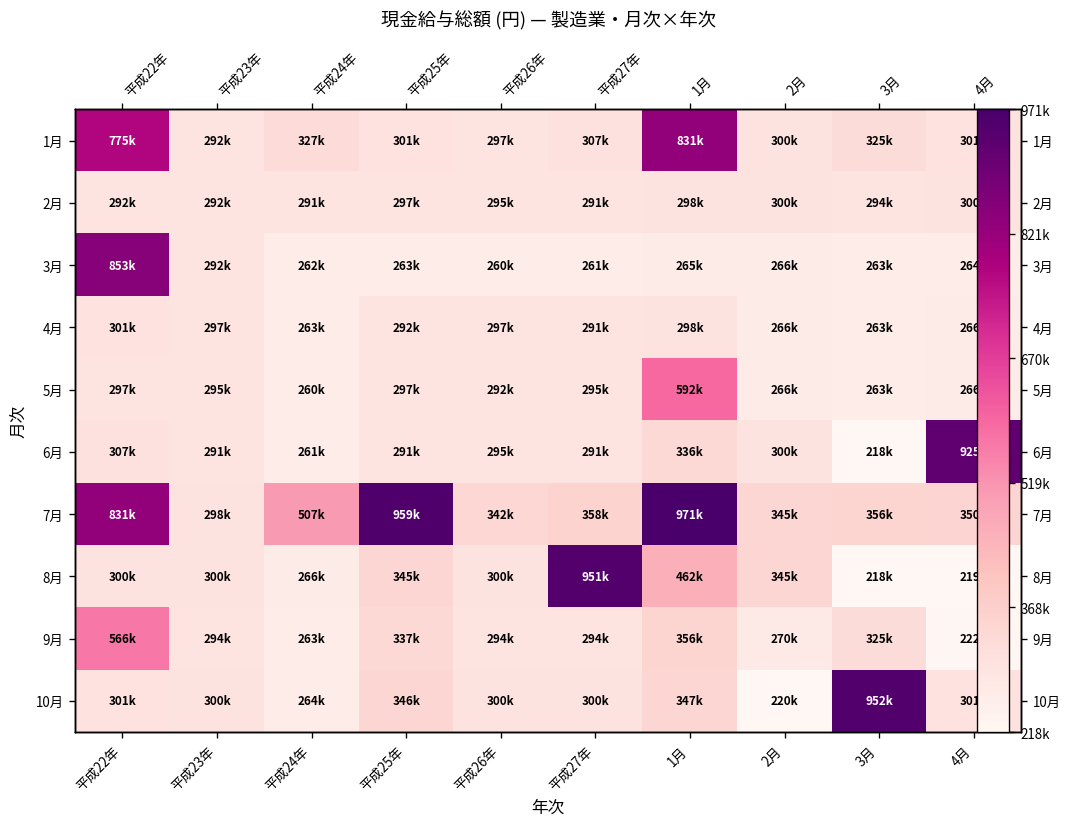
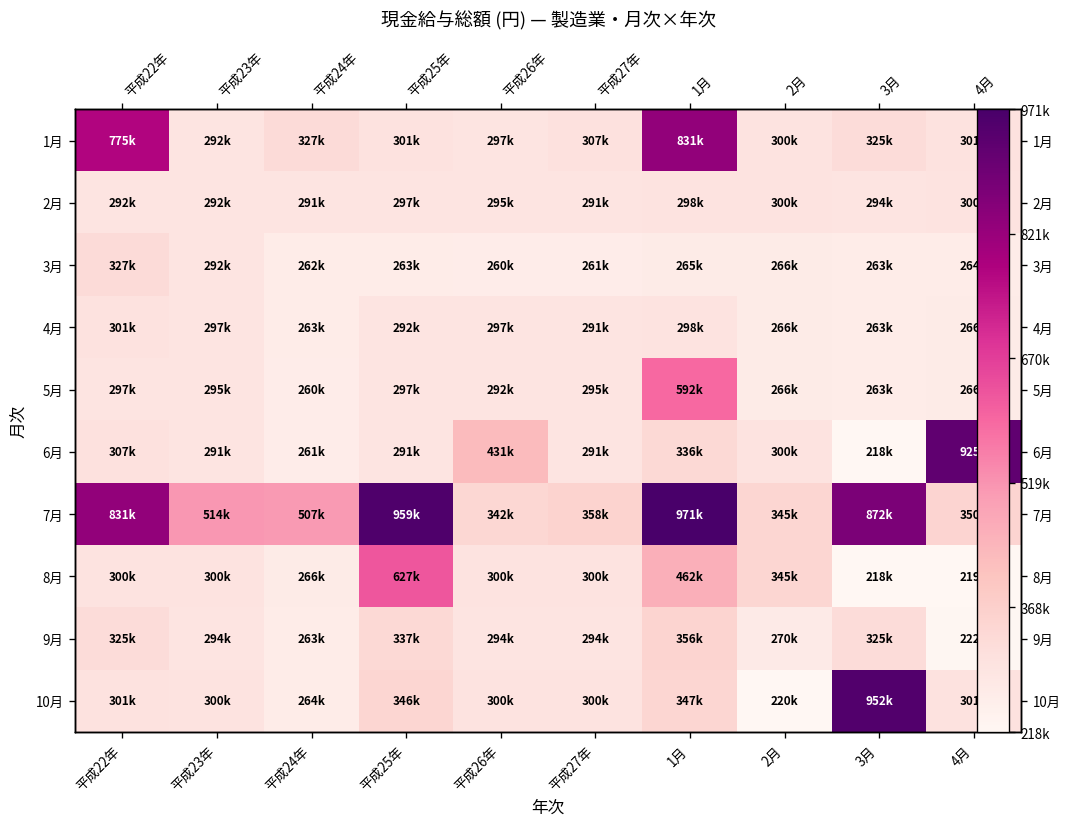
  {
    "1月": {
      "平成22年": "775k",
      "平成23年": "292k",
      "平成24年": "327k",
      "平成25年": "301k",
      "平成26年": "297k",
      "平成27年": "307k",
      "1月": "831k",
      "2月": "300k",
      "3月": "325k",
      "4月": "301k"
    },
    "2月": {
      "平成22年": "292k",
      "平成23年": "292k",
      "平成24年": "291k",
      "平成25年": "297k",
      "平成26年": "295k",
      "平成27年": "291k",
      "1月": "298k",
      "2月": "300k",
      "3月": "294k",
      "4月": "300k"
    },
    "3月": {
-     "平成22年": "853k",
+     "平成22年": "327k",
      "平成23年": "292k",
      "平成24年": "262k",
      "平成25年": "263k",
      "平成26年": "260k",
      "平成27年": "261k",
      "1月": "265k",
      "2月": "266k",
      "3月": "263k",
      "4月": "264k"
    },
    "4月": {
      "平成22年": "301k",
      "平成23年": "297k",
      "平成24年": "263k",
      "平成25年": "292k",
      "平成26年": "297k",
      "平成27年": "291k",
      "1月": "298k",
      "2月": "266k",
      "3月": "263k",
      "4月": "266k"
    },
    "5月": {
      "平成22年": "297k",
      "平成23年": "295k",
      "平成24年": "260k",
      "平成25年": "297k",
      "平成26年": "292k",
      "平成27年": "295k",
      "1月": "592k",
      "2月": "266k",
      "3月": "263k",
      "4月": "266k"
    },
    "6月": {
      "平成22年": "307k",
      "平成23年": "291k",
      "平成24年": "261k",
      "平成25年": "291k",
-     "平成26年": "295k",
+     "平成26年": "431k",
      "平成27年": "291k",
      "1月": "336k",
      "2月": "300k",
      "3月": "218k",
      "4月": "925k"
    },
    "7月": {
      "平成22年": "831k",
-     "平成23年": "298k",
+     "平成23年": "514k",
      "平成24年": "507k",
      "平成25年": "959k",
      "平成26年": "342k",
      "平成27年": "358k",
      "1月": "971k",
      "2月": "345k",
-     "3月": "356k",
+     "3月": "872k",
      "4月": "350k"
    },
    "8月": {
      "平成22年": "300k",
      "平成23年": "300k",
      "平成24年": "266k",
-     "平成25年": "345k",
+     "平成25年": "627k",
      "平成26年": "300k",
-     "平成27年": "951k",
+     "平成27年": "300k",
      "1月": "462k",
      "2月": "345k",
      "3月": "218k",
      "4月": "219k"
    },
    "9月": {
-     "平成22年": "566k",
+     "平成22年": "325k",
      "平成23年": "294k",
      "平成24年": "263k",
      "平成25年": "337k",
      "平成26年": "294k",
      "平成27年": "294k",
      "1月": "356k",
      "2月": "270k",
      "3月": "325k",
      "4月": "222k"
    },
    "10月": {
      "平成22年": "301k",
      "平成23年": "300k",
      "平成24年": "264k",
      "平成25年": "346k",
      "平成26年": "300k",
      "平成27年": "300k",
      "1月": "347k",
      "2月": "220k",
      "3月": "952k",
      "4月": "301k"
    }
  }
